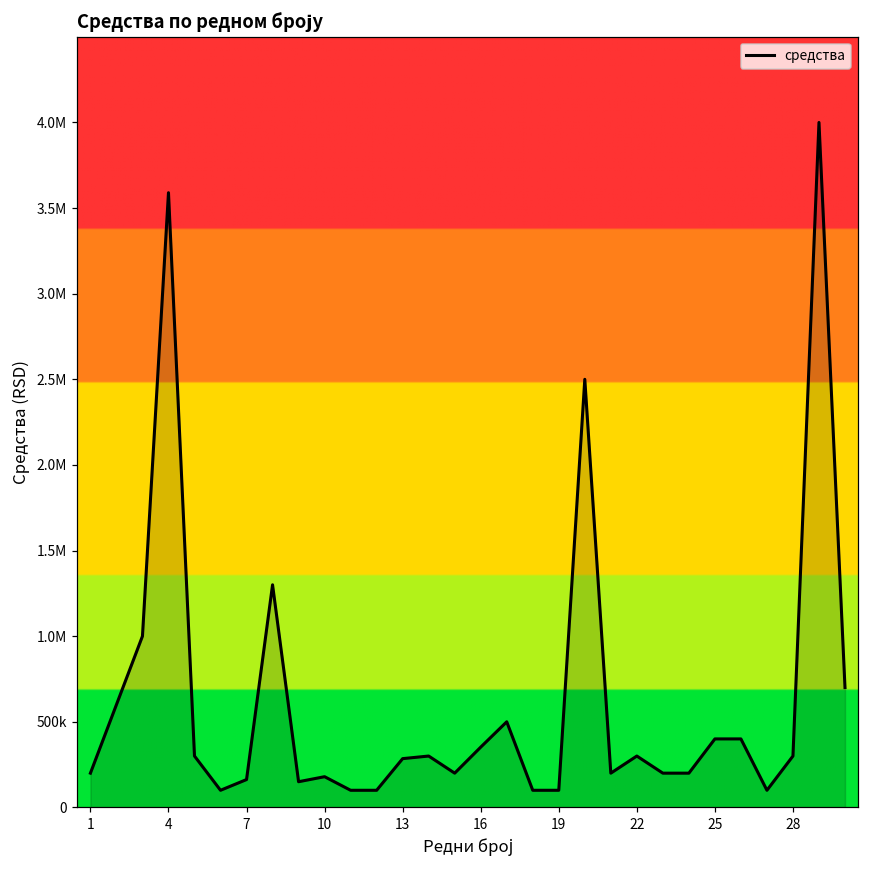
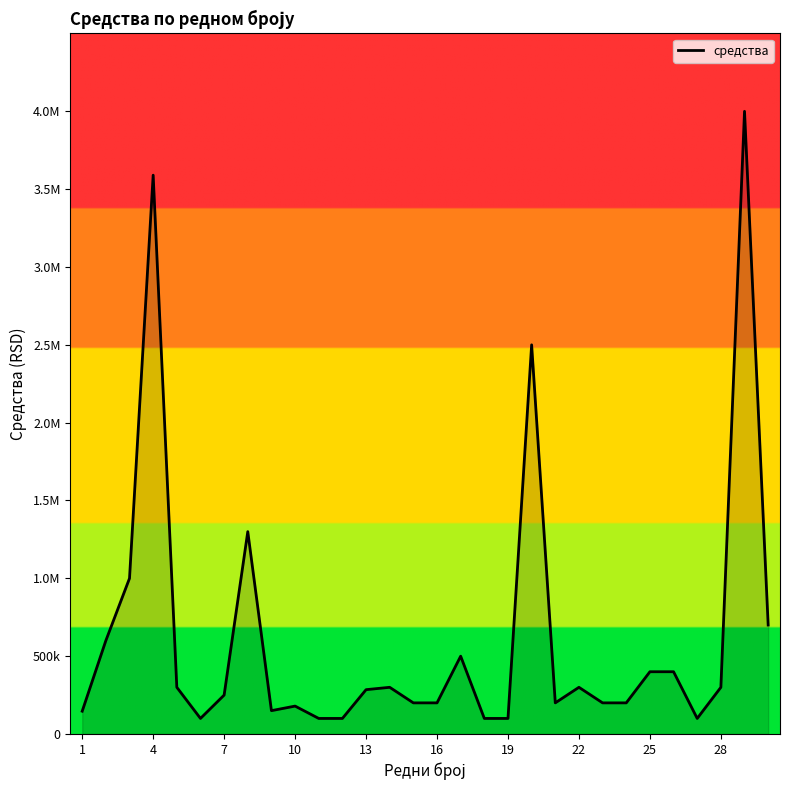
  {
-   "1": 200000,
+   "1": 150000,
    "4": 3590000,
-   "7": 160000,
+   "7": 250000,
    "10": 180000,
    "13": 280000,
-   "16": 350000,
+   "16": 200000,
    "19": 100000,
    "22": 300000,
    "25": 400000,
    "28": 300000
  }
